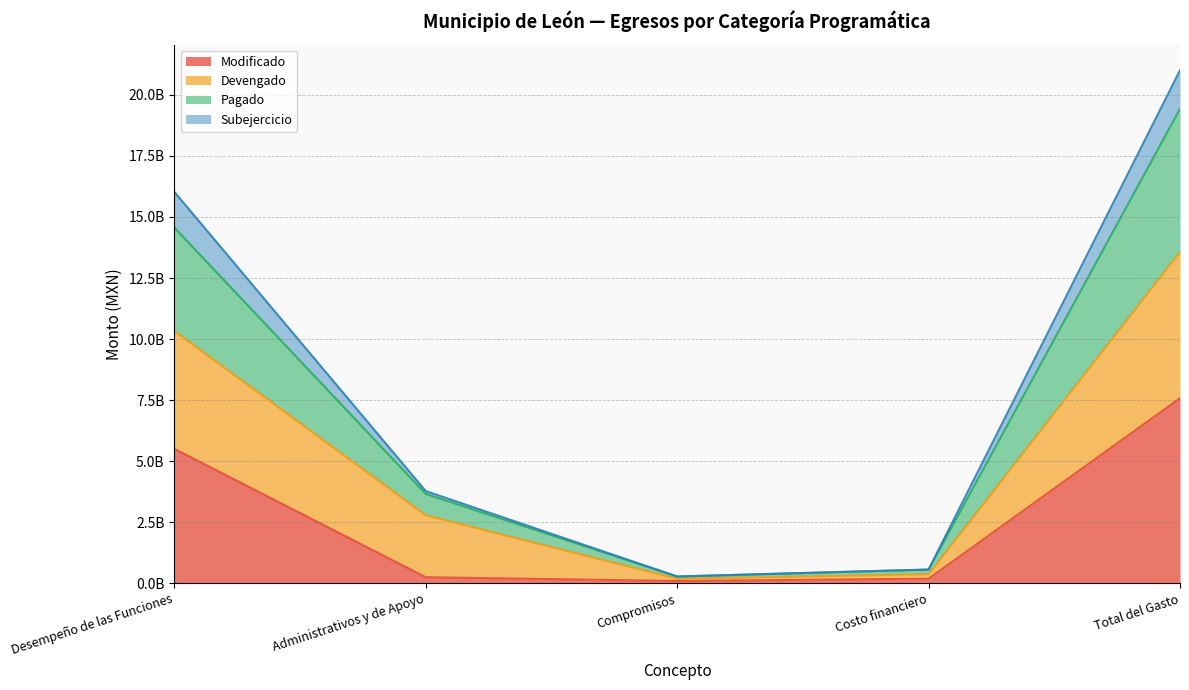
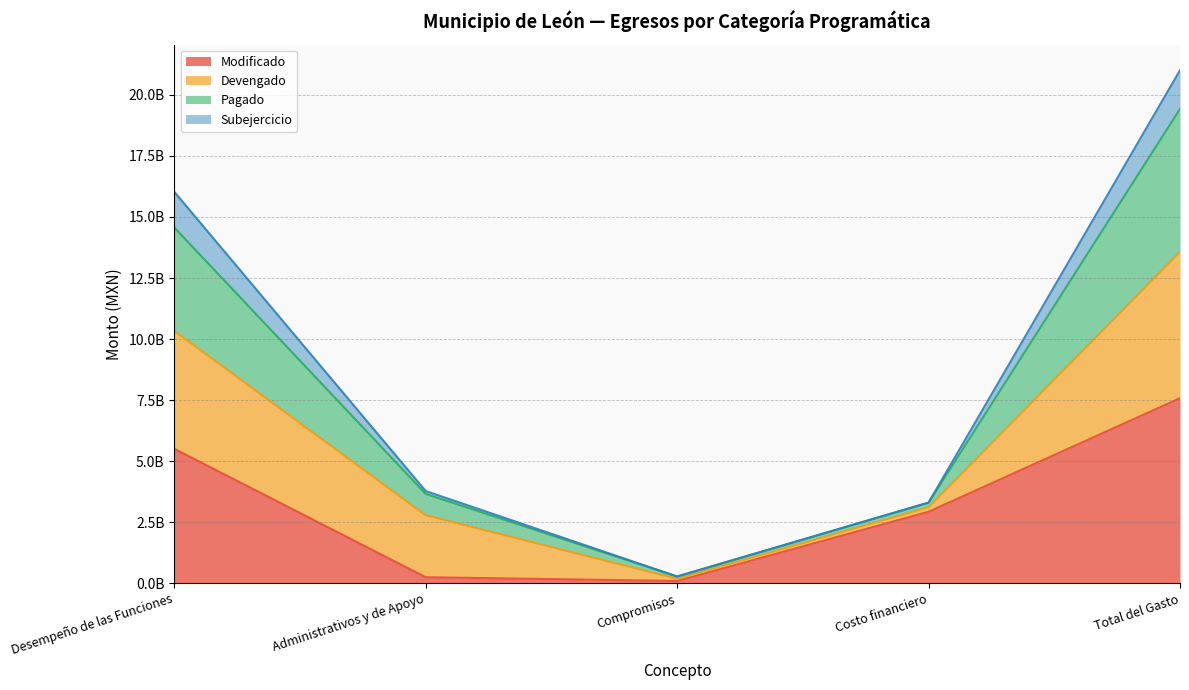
  {
    "Modificado": {
      "Desempeño de las Funciones": 5500000000,
      "Administrativos y de Apoyo": 200000000,
-     "Costo financiero": 200000000,
+     "Costo financiero": 2900000000,
      "Total del Gasto": 7600000000
    },
    "Devengado": {
      "Desempeño de las Funciones": 4800000000,
      "Administrativos y de Apoyo": 2500000000,
      "Costo financiero": 200000000,
      "Total del Gasto": 6000000000
    },
    "Pagado": {
      "Desempeño de las Funciones": 4200000000,
      "Administrativos y de Apoyo": 900000000,
      "Total del Gasto": 5800000000
    },
    "Subejercicio": {
      "Desempeño de las Funciones": 1500000000,
      "Administrativos y de Apoyo": 100000000,
      "Total del Gasto": 1600000000
    }
  }
